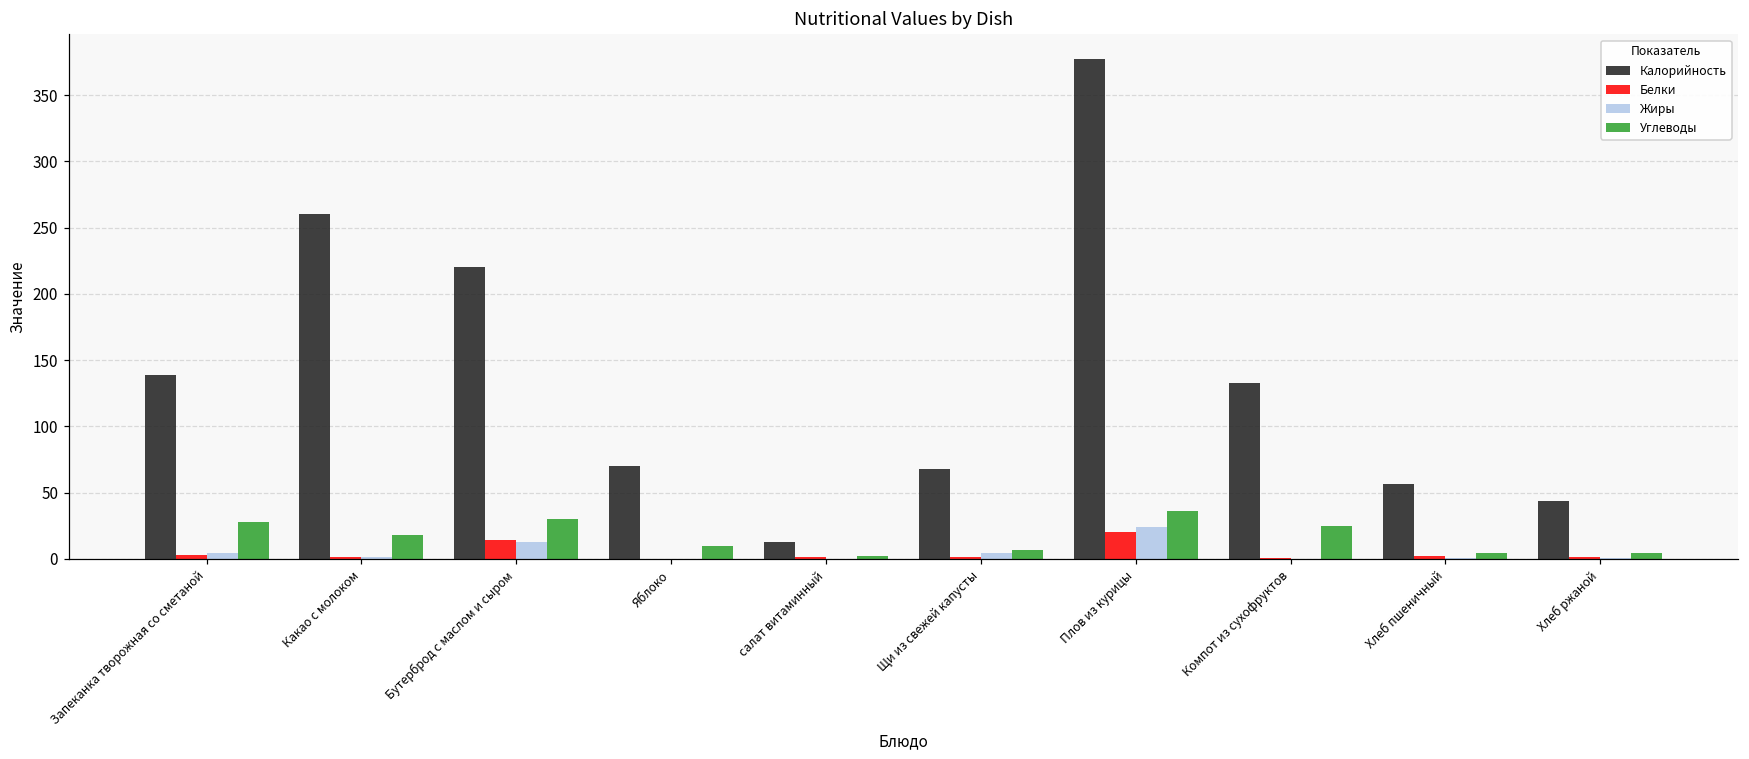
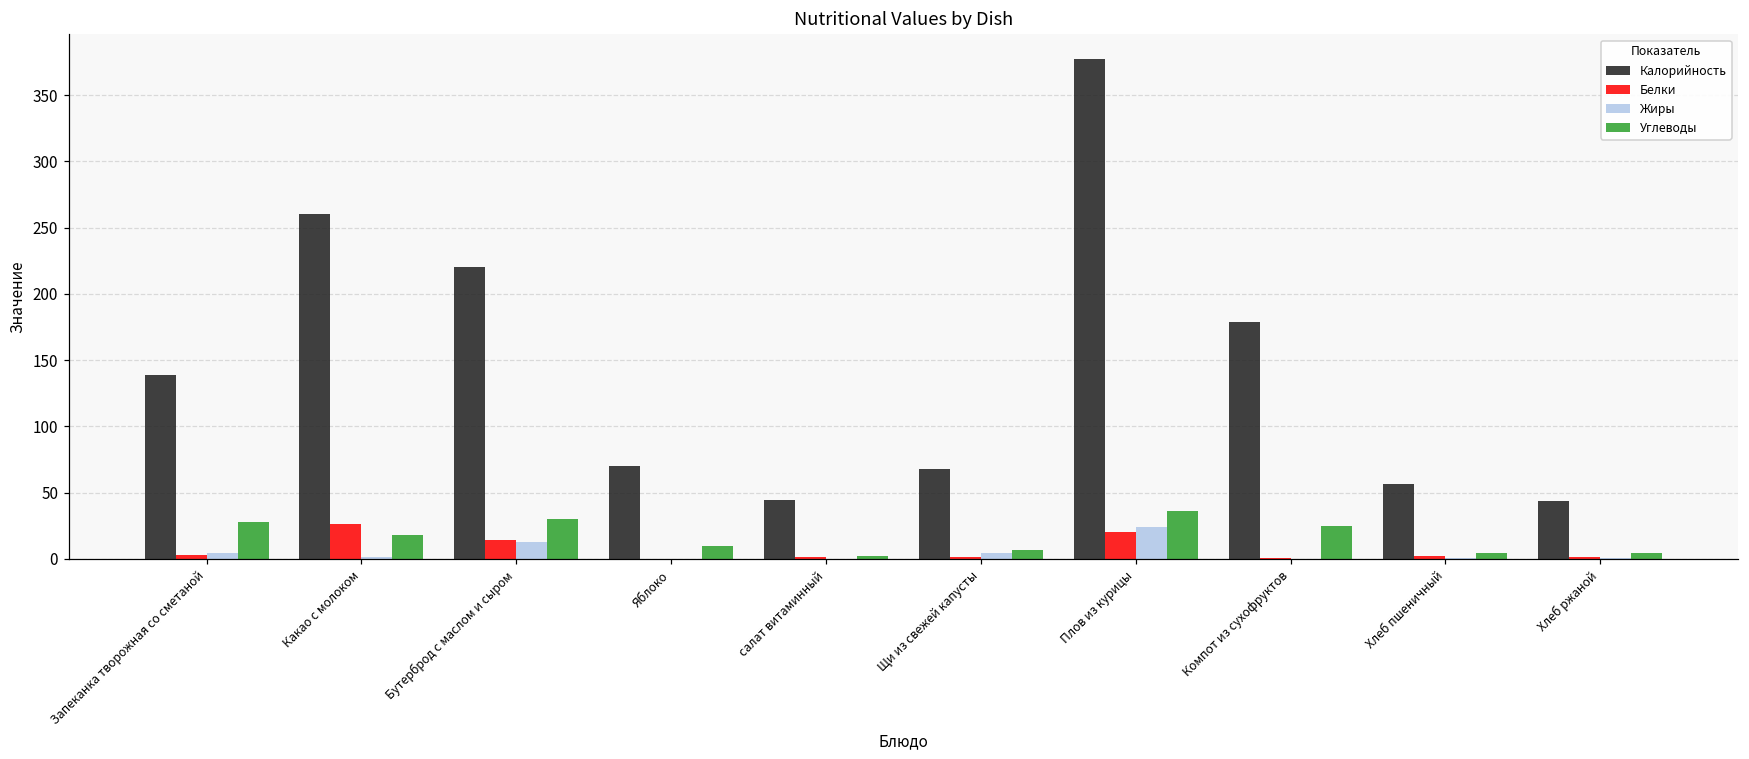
  {
    "Калорийность": {
      "Запеканка творожная со сметаной": 139,
      "Какао с молоком": 260,
      "Бутерброд с маслом и сыром": 220,
      "Яблоко": 70,
-     "салат витаминный": 13,
+     "салат витаминный": 44,
      "Щи из свежей капусты": 68,
      "Плов из курицы": 377,
-     "Компот из сухофруктов": 133,
+     "Компот из сухофруктов": 179,
      "Хлеб пшеничный": 57,
      "Хлеб ржаной": 44
    },
    "Белки": {
      "Запеканка творожная со сметаной": 3,
-     "Какао с молоком": 1,
+     "Какао с молоком": 26,
      "Бутерброд с маслом и сыром": 14,
      "Яблоко": 0,
      "Плов из курицы": 20,
      "Хлеб пшеничный": 2
    },
    "Жиры": {
      "Запеканка творожная со сметаной": 4,
      "Бутерброд с маслом и сыром": 13,
      "Яблоко": 0,
      "салат витаминный": 0,
      "Щи из свежей капусты": 4,
      "Плов из курицы": 24
    },
    "Углеводы": {
      "Запеканка творожная со сметаной": 28,
      "Какао с молоком": 18,
      "Бутерброд с маслом и сыром": 30,
      "Яблоко": 10,
      "Щи из свежей капусты": 7,
      "Плов из курицы": 36,
      "Компот из сухофруктов": 25,
      "Хлеб пшеничный": 4,
      "Хлеб ржаной": 4
    }
  }
